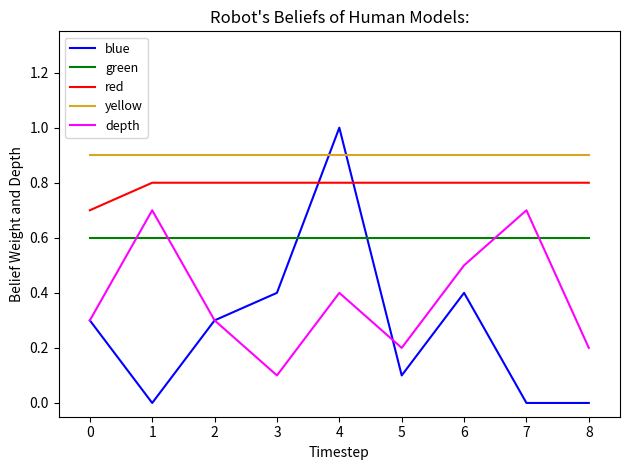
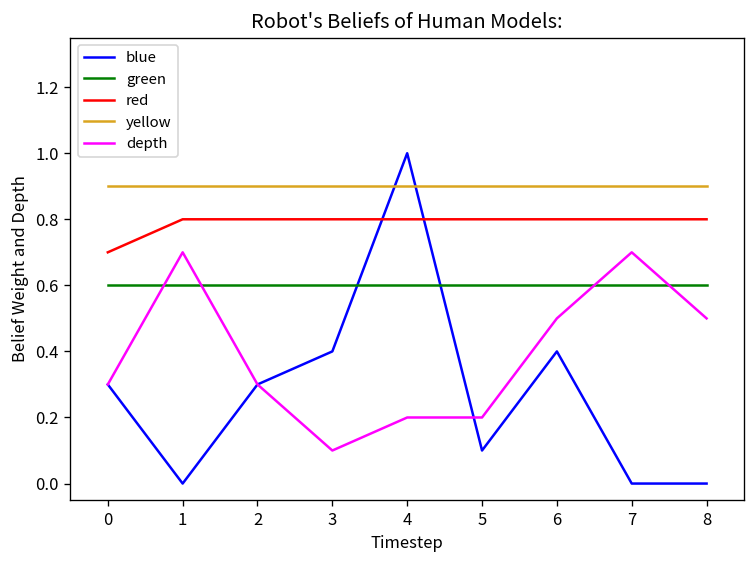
  {
    "blue": {
      "1": 0.00,
      "3": 0.40,
      "4": 1.00,
      "5": 0.10,
      "6": 0.40,
      "7": 0.00,
      "8": 0.00
    },
    "green": {
      "0": 0.60,
      "1": 0.60,
      "2": 0.60,
      "3": 0.60,
      "4": 0.60,
      "5": 0.60,
      "6": 0.60,
      "7": 0.60,
      "8": 0.60
    },
    "red": {
      "0": 0.70,
      "1": 0.80,
      "2": 0.80,
      "3": 0.80,
      "4": 0.80,
      "5": 0.80,
      "6": 0.80,
      "7": 0.80,
      "8": 0.80
    },
    "yellow": {
      "0": 0.90,
      "1": 0.90,
      "2": 0.90,
      "3": 0.90,
      "4": 0.90,
      "5": 0.90,
      "6": 0.90,
      "7": 0.90,
      "8": 0.90
    },
    "depth": {
      "1": 0.70,
      "3": 0.10,
-     "4": 0.40,
+     "4": 0.20,
      "5": 0.20,
      "6": 0.50,
      "7": 0.70,
-     "8": 0.20
+     "8": 0.50
    }
  }
